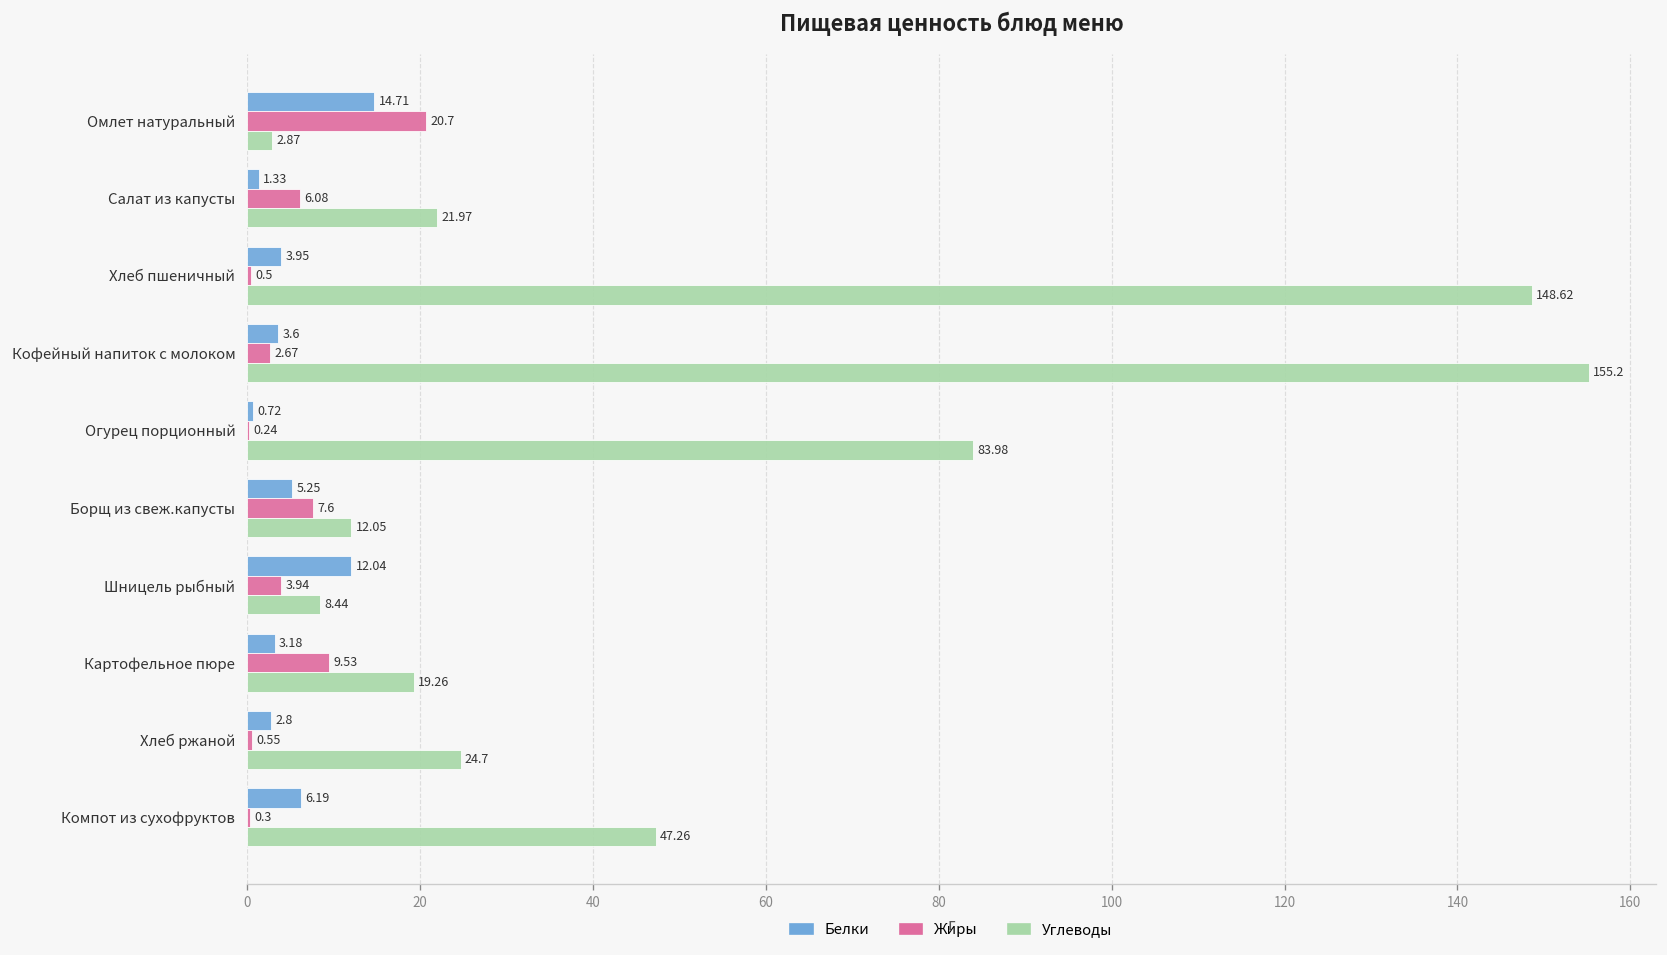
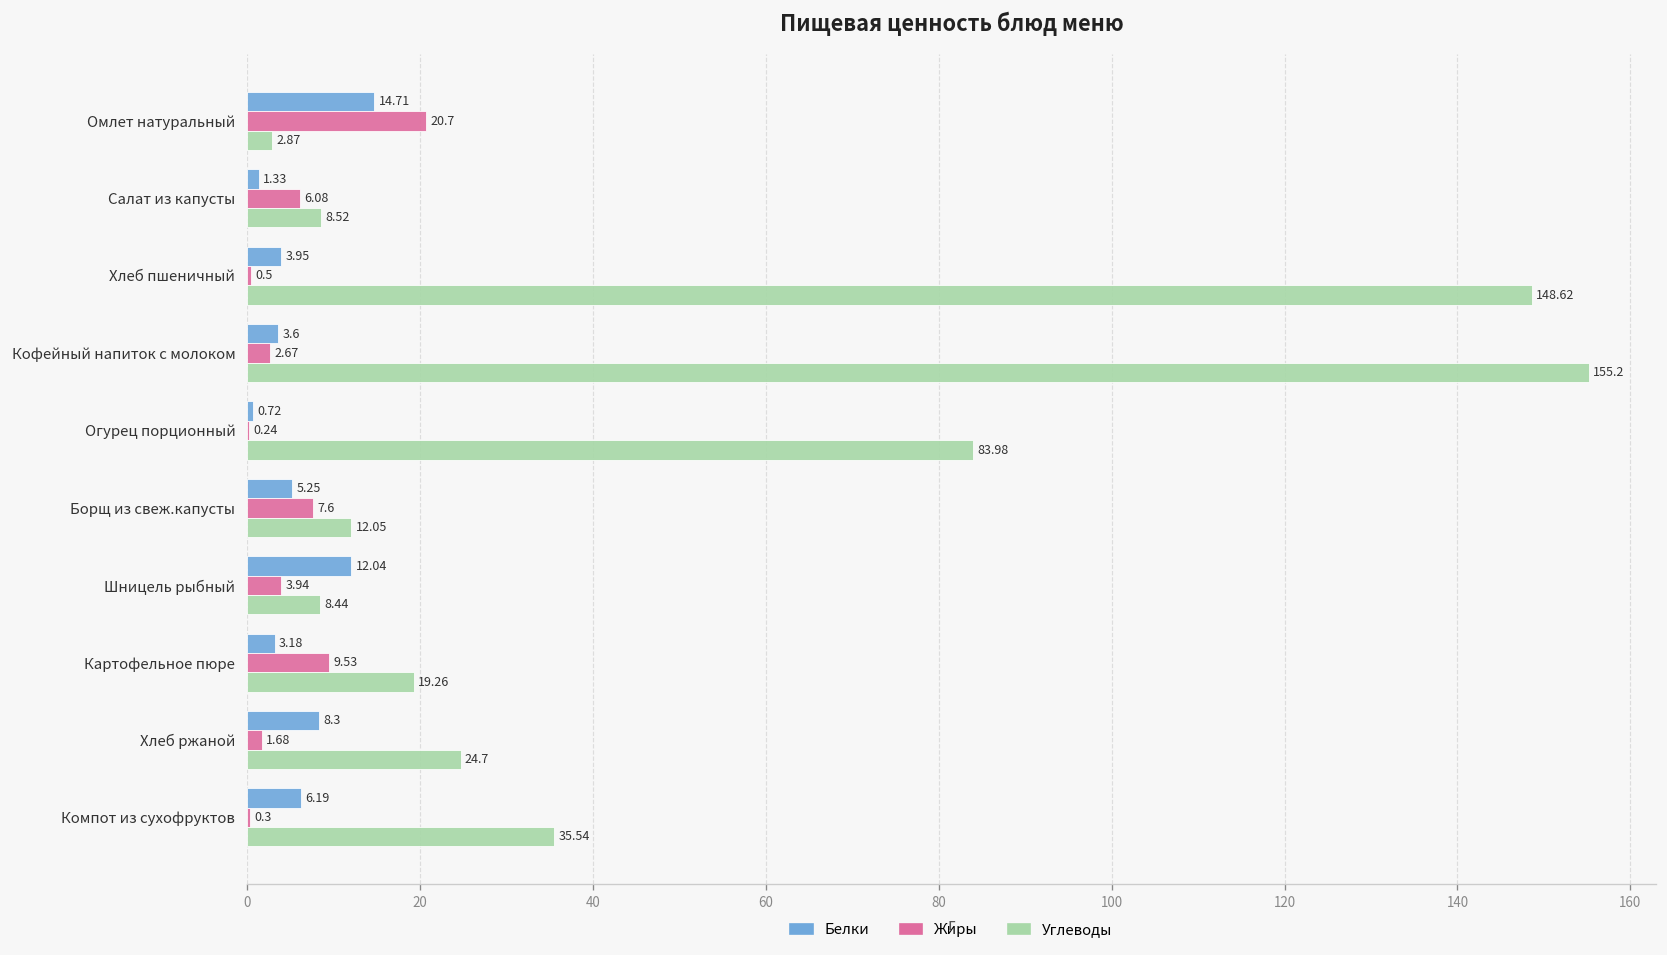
  {
    "Белки": {
      "Омлет натуральный": 14.71,
      "Салат из капусты": 1.33,
      "Хлеб пшеничный": 3.95,
      "Кофейный напиток с молоком": 3.6,
      "Огурец порционный": 0.72,
      "Борщ из свеж.капусты": 5.25,
      "Шницель рыбный": 12.04,
      "Картофельное пюре": 3.18,
-     "Хлеб ржаной": 2.8,
+     "Хлеб ржаной": 8.3,
      "Компот из сухофруктов": 6.19
    },
    "Жиры": {
      "Омлет натуральный": 20.7,
      "Салат из капусты": 6.08,
      "Хлеб пшеничный": 0.5,
      "Кофейный напиток с молоком": 2.67,
      "Огурец порционный": 0.24,
      "Борщ из свеж.капусты": 7.6,
      "Шницель рыбный": 3.94,
      "Картофельное пюре": 9.53,
-     "Хлеб ржаной": 0.55,
+     "Хлеб ржаной": 1.68,
      "Компот из сухофруктов": 0.3
    },
    "Углеводы": {
      "Омлет натуральный": 2.87,
-     "Салат из капусты": 21.97,
+     "Салат из капусты": 8.52,
      "Хлеб пшеничный": 148.62,
      "Кофейный напиток с молоком": 155.2,
      "Огурец порционный": 83.98,
      "Борщ из свеж.капусты": 12.05,
      "Шницель рыбный": 8.44,
      "Картофельное пюре": 19.26,
      "Хлеб ржаной": 24.7,
-     "Компот из сухофруктов": 47.26
+     "Компот из сухофруктов": 35.54
    }
  }
